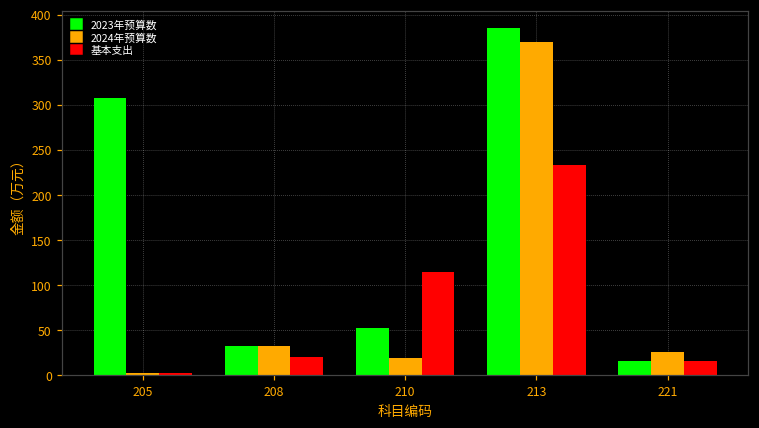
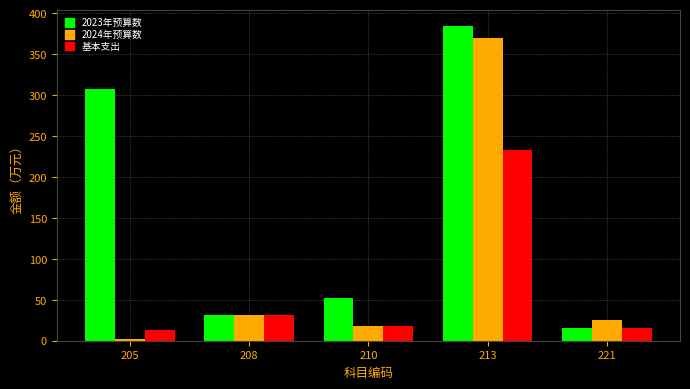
  {
    "2023年预算数": {
      "205": 310,
      "208": 30,
      "210": 50,
      "213": 380,
      "221": 20
    },
    "2024年预算数": {
      "208": 30,
      "210": 20,
      "213": 370,
      "221": 30
    },
    "基本支出": {
-     "205": 0,
-     "208": 20,
-     "210": 110,
+     "205": 10,
+     "208": 30,
+     "210": 20,
      "213": 230,
      "221": 20
    }
  }
